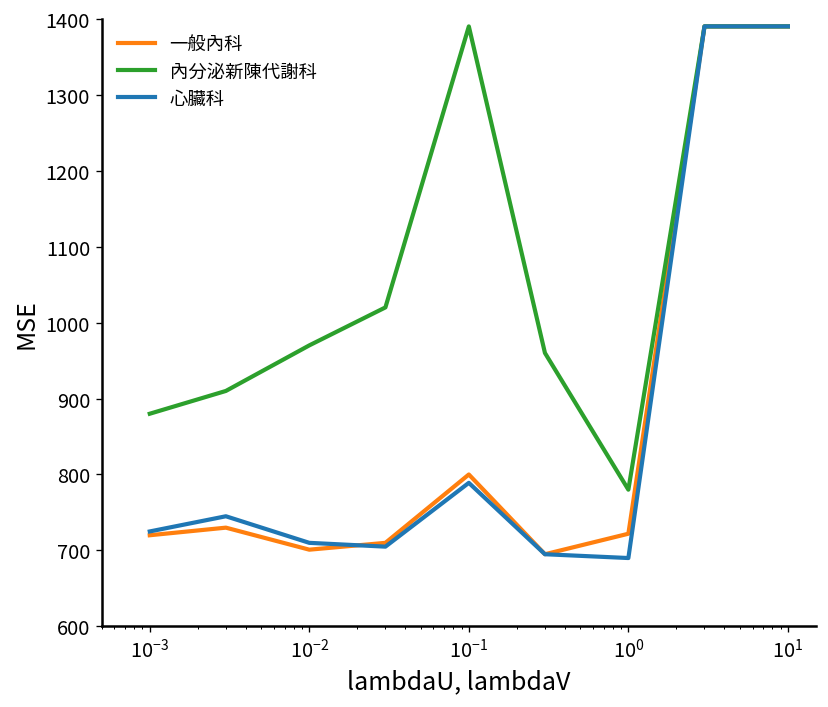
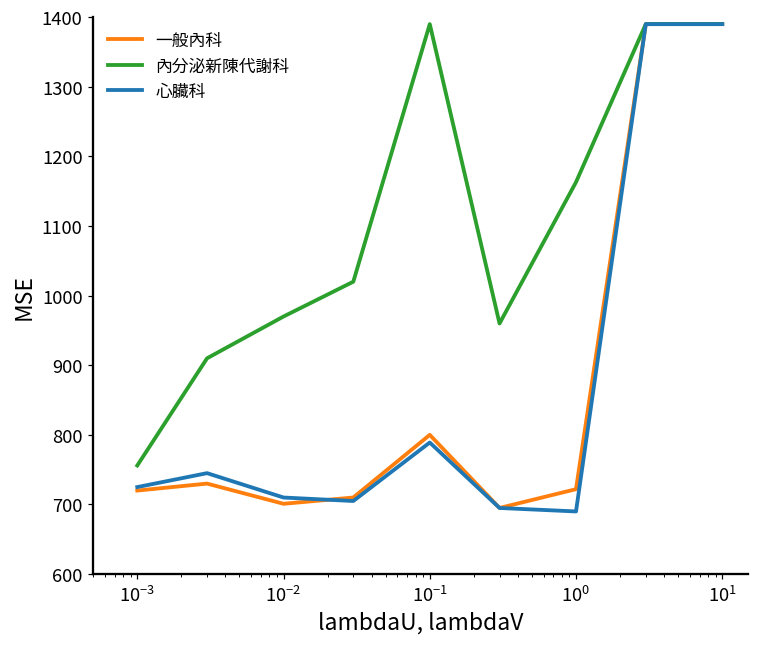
  {
    "一般內科": {
      "10^-3": 720,
      "10^-2": 700,
      "10^-1": 800,
      "10^0": 720
    },
    "內分泌新陳代謝科": {
-     "10^-3": 880,
+     "10^-3": 760,
      "10^-2": 970,
      "10^-1": 1390,
-     "10^0": 780
+     "10^0": 1160
    },
    "心臟科": {
      "10^-3": 730,
      "10^-2": 710,
      "10^-1": 790,
      "10^0": 690
    }
  }
